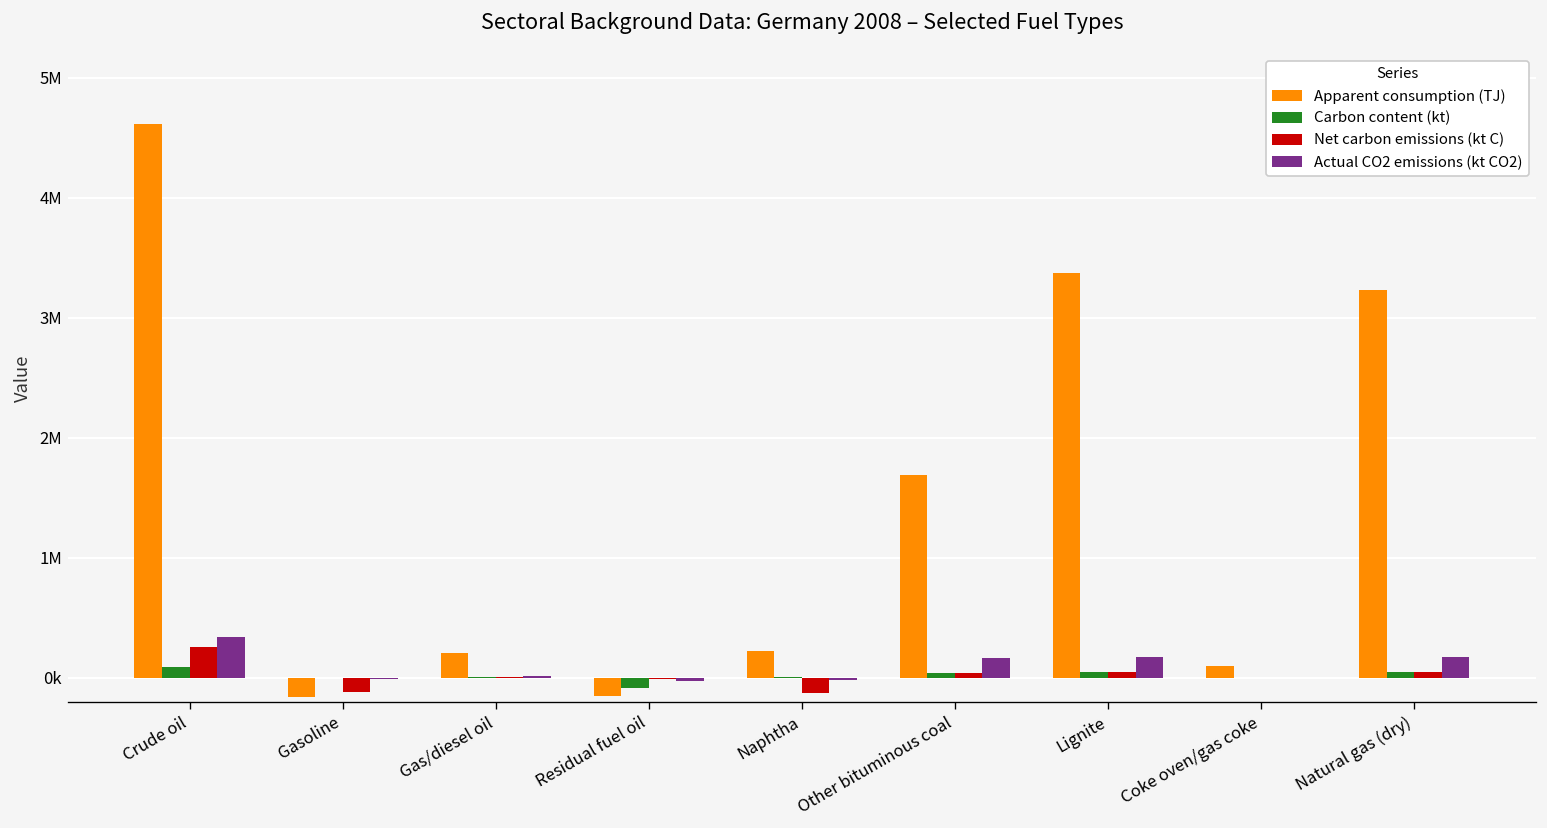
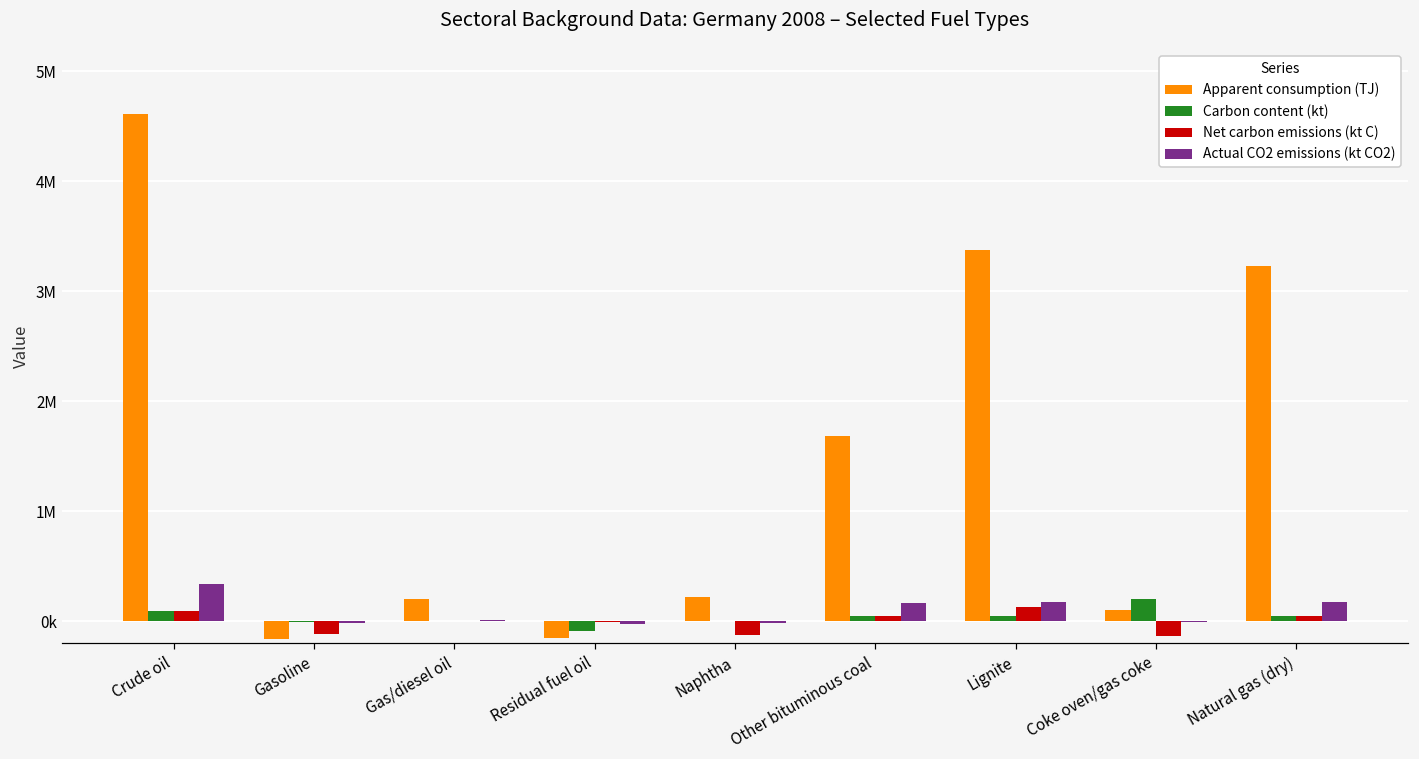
  {
    "Apparent consumption (TJ)": {
      "Crude oil": 4610000,
      "Gasoline": -160000,
      "Gas/diesel oil": 210000,
      "Residual fuel oil": -150000,
      "Naphtha": 230000,
      "Other bituminous coal": 1690000,
      "Lignite": 3380000,
      "Coke oven/gas coke": 100000,
      "Natural gas (dry)": 3230000
    },
    "Carbon content (kt)": {
      "Crude oil": 90000,
      "Residual fuel oil": -90000,
      "Other bituminous coal": 40000,
      "Lignite": 50000,
-     "Coke oven/gas coke": 0,
+     "Coke oven/gas coke": 210000,
      "Natural gas (dry)": 50000
    },
    "Net carbon emissions (kt C)": {
-     "Crude oil": 260000,
+     "Crude oil": 90000,
      "Gasoline": -120000,
      "Naphtha": -130000,
      "Other bituminous coal": 40000,
-     "Lignite": 50000,
-     "Coke oven/gas coke": 0,
+     "Lignite": 130000,
+     "Coke oven/gas coke": -140000,
      "Natural gas (dry)": 50000
    },
    "Actual CO2 emissions (kt CO2)": {
      "Crude oil": 340000,
      "Residual fuel oil": -30000,
      "Other bituminous coal": 160000,
      "Lignite": 180000,
      "Natural gas (dry)": 180000
    }
  }
